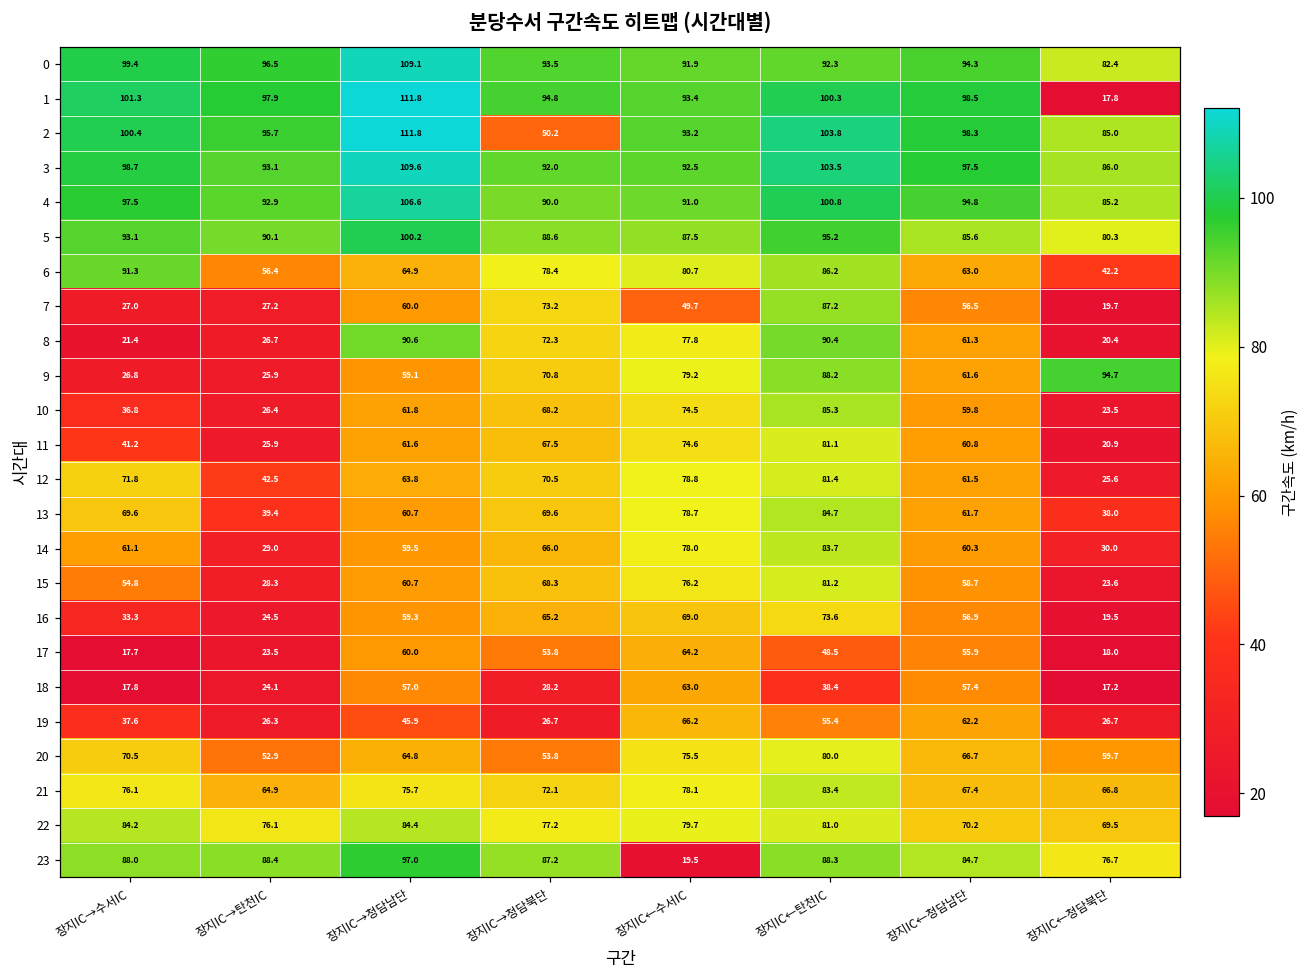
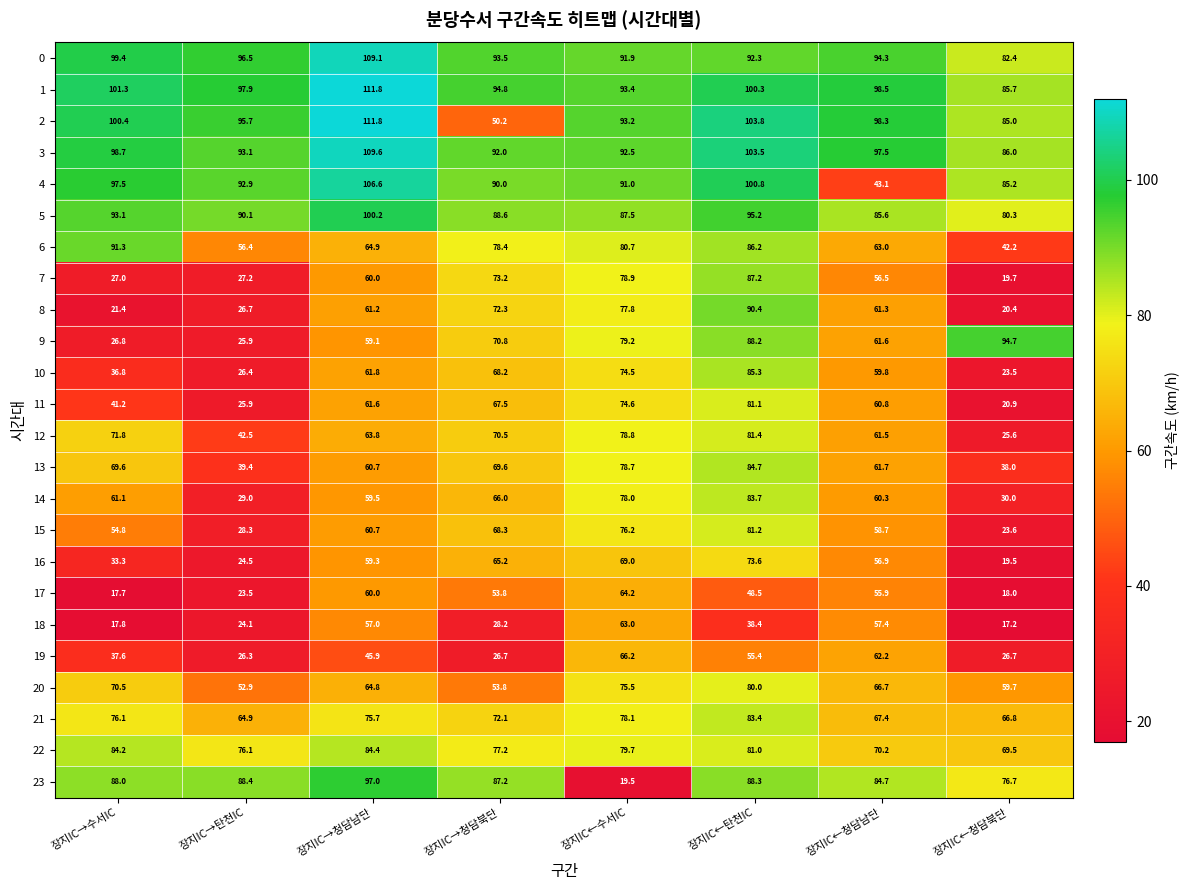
  {
    "0": {
      "장지IC→수서IC": 99.4,
      "장지IC→탄천IC": 96.5,
      "장지IC→청담남단": 109.1,
      "장지IC→청담북단": 93.5,
      "장지IC←수서IC": 91.9,
      "장지IC←탄천IC": 92.3,
      "장지IC←청담남단": 94.3,
      "장지IC←청담북단": 82.4
    },
    "1": {
      "장지IC→수서IC": 101.3,
      "장지IC→탄천IC": 97.9,
      "장지IC→청담남단": 111.8,
      "장지IC→청담북단": 94.8,
      "장지IC←수서IC": 93.4,
      "장지IC←탄천IC": 100.3,
      "장지IC←청담남단": 98.5,
-     "장지IC←청담북단": 17.8
+     "장지IC←청담북단": 85.7
    },
    "2": {
      "장지IC→수서IC": 100.4,
      "장지IC→탄천IC": 95.7,
      "장지IC→청담남단": 111.8,
      "장지IC→청담북단": 50.2,
      "장지IC←수서IC": 93.2,
      "장지IC←탄천IC": 103.8,
      "장지IC←청담남단": 98.3,
      "장지IC←청담북단": 85.0
    },
    "3": {
      "장지IC→수서IC": 98.7,
      "장지IC→탄천IC": 93.1,
      "장지IC→청담남단": 109.6,
      "장지IC→청담북단": 92.0,
      "장지IC←수서IC": 92.5,
      "장지IC←탄천IC": 103.5,
      "장지IC←청담남단": 97.5,
      "장지IC←청담북단": 86.0
    },
    "4": {
      "장지IC→수서IC": 97.5,
      "장지IC→탄천IC": 92.9,
      "장지IC→청담남단": 106.6,
      "장지IC→청담북단": 90.0,
      "장지IC←수서IC": 91.0,
      "장지IC←탄천IC": 100.8,
-     "장지IC←청담남단": 94.8,
+     "장지IC←청담남단": 43.1,
      "장지IC←청담북단": 85.2
    },
    "5": {
      "장지IC→수서IC": 93.1,
      "장지IC→탄천IC": 90.1,
      "장지IC→청담남단": 100.2,
      "장지IC→청담북단": 88.6,
      "장지IC←수서IC": 87.5,
      "장지IC←탄천IC": 95.2,
      "장지IC←청담남단": 85.6,
      "장지IC←청담북단": 80.3
    },
    "6": {
      "장지IC→수서IC": 91.3,
      "장지IC→탄천IC": 56.4,
      "장지IC→청담남단": 64.9,
      "장지IC→청담북단": 78.4,
      "장지IC←수서IC": 80.7,
      "장지IC←탄천IC": 86.2,
      "장지IC←청담남단": 63.0,
      "장지IC←청담북단": 42.2
    },
    "7": {
      "장지IC→수서IC": 27.0,
      "장지IC→탄천IC": 27.2,
      "장지IC→청담남단": 60.0,
      "장지IC→청담북단": 73.2,
-     "장지IC←수서IC": 49.7,
+     "장지IC←수서IC": 78.9,
      "장지IC←탄천IC": 87.2,
      "장지IC←청담남단": 56.5,
      "장지IC←청담북단": 19.7
    },
    "8": {
      "장지IC→수서IC": 21.4,
      "장지IC→탄천IC": 26.7,
-     "장지IC→청담남단": 90.6,
+     "장지IC→청담남단": 61.2,
      "장지IC→청담북단": 72.3,
      "장지IC←수서IC": 77.8,
      "장지IC←탄천IC": 90.4,
      "장지IC←청담남단": 61.3,
      "장지IC←청담북단": 20.4
    },
    "9": {
      "장지IC→수서IC": 26.8,
      "장지IC→탄천IC": 25.9,
      "장지IC→청담남단": 59.1,
      "장지IC→청담북단": 70.8,
      "장지IC←수서IC": 79.2,
      "장지IC←탄천IC": 88.2,
      "장지IC←청담남단": 61.6,
      "장지IC←청담북단": 94.7
    },
    "10": {
      "장지IC→수서IC": 36.8,
      "장지IC→탄천IC": 26.4,
      "장지IC→청담남단": 61.8,
      "장지IC→청담북단": 68.2,
      "장지IC←수서IC": 74.5,
      "장지IC←탄천IC": 85.3,
      "장지IC←청담남단": 59.8,
      "장지IC←청담북단": 23.5
    },
    "11": {
      "장지IC→수서IC": 41.2,
      "장지IC→탄천IC": 25.9,
      "장지IC→청담남단": 61.6,
      "장지IC→청담북단": 67.5,
      "장지IC←수서IC": 74.6,
      "장지IC←탄천IC": 81.1,
      "장지IC←청담남단": 60.8,
      "장지IC←청담북단": 20.9
    },
    "12": {
      "장지IC→수서IC": 71.8,
      "장지IC→탄천IC": 42.5,
      "장지IC→청담남단": 63.8,
      "장지IC→청담북단": 70.5,
      "장지IC←수서IC": 78.8,
      "장지IC←탄천IC": 81.4,
      "장지IC←청담남단": 61.5,
      "장지IC←청담북단": 25.6
    },
    "13": {
      "장지IC→수서IC": 69.6,
      "장지IC→탄천IC": 39.4,
      "장지IC→청담남단": 60.7,
      "장지IC→청담북단": 69.6,
      "장지IC←수서IC": 78.7,
      "장지IC←탄천IC": 84.7,
      "장지IC←청담남단": 61.7,
      "장지IC←청담북단": 38.0
    },
    "14": {
      "장지IC→수서IC": 61.1,
      "장지IC→탄천IC": 29.0,
      "장지IC→청담남단": 59.5,
      "장지IC→청담북단": 66.0,
      "장지IC←수서IC": 78.0,
      "장지IC←탄천IC": 83.7,
      "장지IC←청담남단": 60.3,
      "장지IC←청담북단": 30.0
    },
    "15": {
      "장지IC→수서IC": 54.8,
      "장지IC→탄천IC": 28.3,
      "장지IC→청담남단": 60.7,
      "장지IC→청담북단": 68.3,
      "장지IC←수서IC": 76.2,
      "장지IC←탄천IC": 81.2,
      "장지IC←청담남단": 58.7,
      "장지IC←청담북단": 23.6
    },
    "16": {
      "장지IC→수서IC": 33.3,
      "장지IC→탄천IC": 24.5,
      "장지IC→청담남단": 59.3,
      "장지IC→청담북단": 65.2,
      "장지IC←수서IC": 69.0,
      "장지IC←탄천IC": 73.6,
      "장지IC←청담남단": 56.9,
      "장지IC←청담북단": 19.5
    },
    "17": {
      "장지IC→수서IC": 17.7,
      "장지IC→탄천IC": 23.5,
      "장지IC→청담남단": 60.0,
      "장지IC→청담북단": 53.8,
      "장지IC←수서IC": 64.2,
      "장지IC←탄천IC": 48.5,
      "장지IC←청담남단": 55.9,
      "장지IC←청담북단": 18.0
    },
    "18": {
      "장지IC→수서IC": 17.8,
      "장지IC→탄천IC": 24.1,
      "장지IC→청담남단": 57.0,
      "장지IC→청담북단": 28.2,
      "장지IC←수서IC": 63.0,
      "장지IC←탄천IC": 38.4,
      "장지IC←청담남단": 57.4,
      "장지IC←청담북단": 17.2
    },
    "19": {
      "장지IC→수서IC": 37.6,
      "장지IC→탄천IC": 26.3,
      "장지IC→청담남단": 45.9,
      "장지IC→청담북단": 26.7,
      "장지IC←수서IC": 66.2,
      "장지IC←탄천IC": 55.4,
      "장지IC←청담남단": 62.2,
      "장지IC←청담북단": 26.7
    },
    "20": {
      "장지IC→수서IC": 70.5,
      "장지IC→탄천IC": 52.9,
      "장지IC→청담남단": 64.8,
      "장지IC→청담북단": 53.8,
      "장지IC←수서IC": 75.5,
      "장지IC←탄천IC": 80.0,
      "장지IC←청담남단": 66.7,
      "장지IC←청담북단": 59.7
    },
    "21": {
      "장지IC→수서IC": 76.1,
      "장지IC→탄천IC": 64.9,
      "장지IC→청담남단": 75.7,
      "장지IC→청담북단": 72.1,
      "장지IC←수서IC": 78.1,
      "장지IC←탄천IC": 83.4,
      "장지IC←청담남단": 67.4,
      "장지IC←청담북단": 66.8
    },
    "22": {
      "장지IC→수서IC": 84.2,
      "장지IC→탄천IC": 76.1,
      "장지IC→청담남단": 84.4,
      "장지IC→청담북단": 77.2,
      "장지IC←수서IC": 79.7,
      "장지IC←탄천IC": 81.0,
      "장지IC←청담남단": 70.2,
      "장지IC←청담북단": 69.5
    },
    "23": {
      "장지IC→수서IC": 88.0,
      "장지IC→탄천IC": 88.4,
      "장지IC→청담남단": 97.0,
      "장지IC→청담북단": 87.2,
      "장지IC←수서IC": 19.5,
      "장지IC←탄천IC": 88.3,
      "장지IC←청담남단": 84.7,
      "장지IC←청담북단": 76.7
    }
  }
